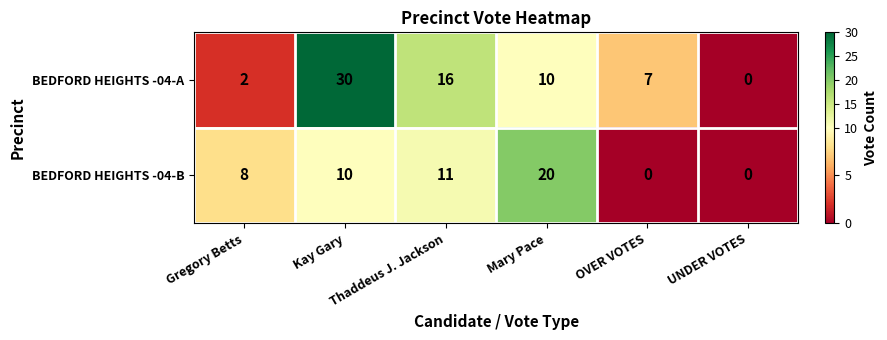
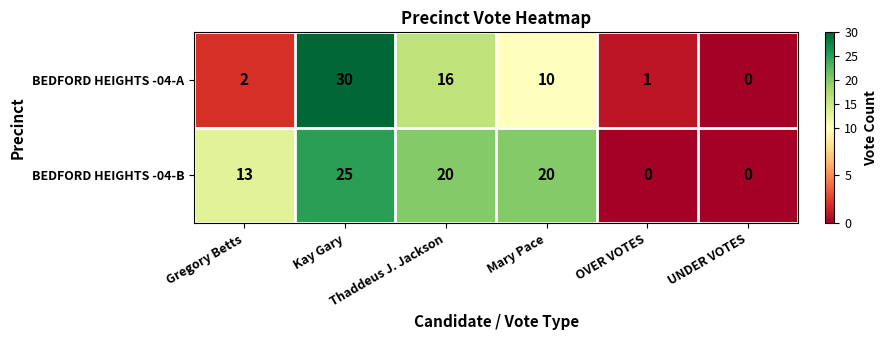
  {
    "BEDFORD HEIGHTS -04-A": {
      "Gregory Betts": 2,
      "Kay Gary": 30,
      "Thaddeus J. Jackson": 16,
      "Mary Pace": 10,
-     "OVER VOTES": 7,
+     "OVER VOTES": 1,
      "UNDER VOTES": 0
    },
    "BEDFORD HEIGHTS -04-B": {
-     "Gregory Betts": 8,
-     "Kay Gary": 10,
-     "Thaddeus J. Jackson": 11,
+     "Gregory Betts": 13,
+     "Kay Gary": 25,
+     "Thaddeus J. Jackson": 20,
      "Mary Pace": 20,
      "OVER VOTES": 0,
      "UNDER VOTES": 0
    }
  }
